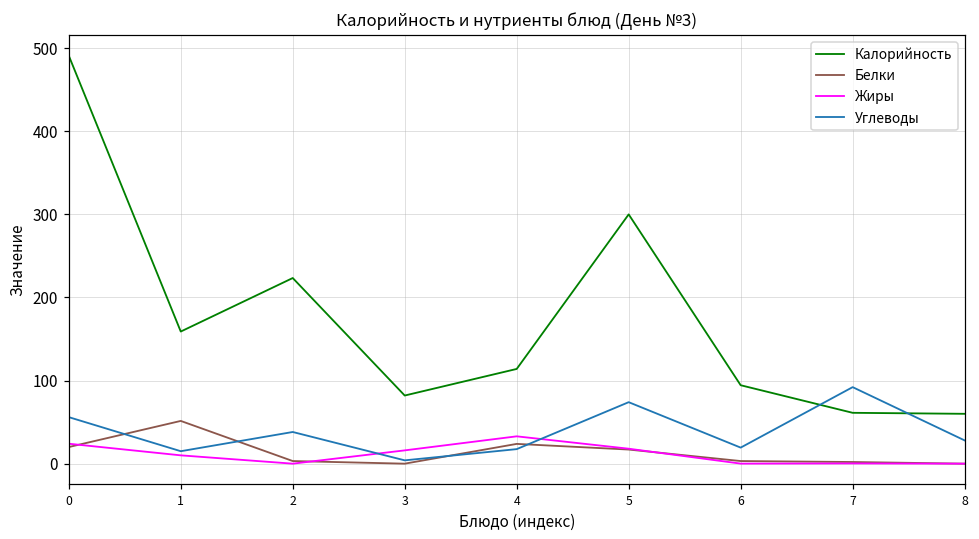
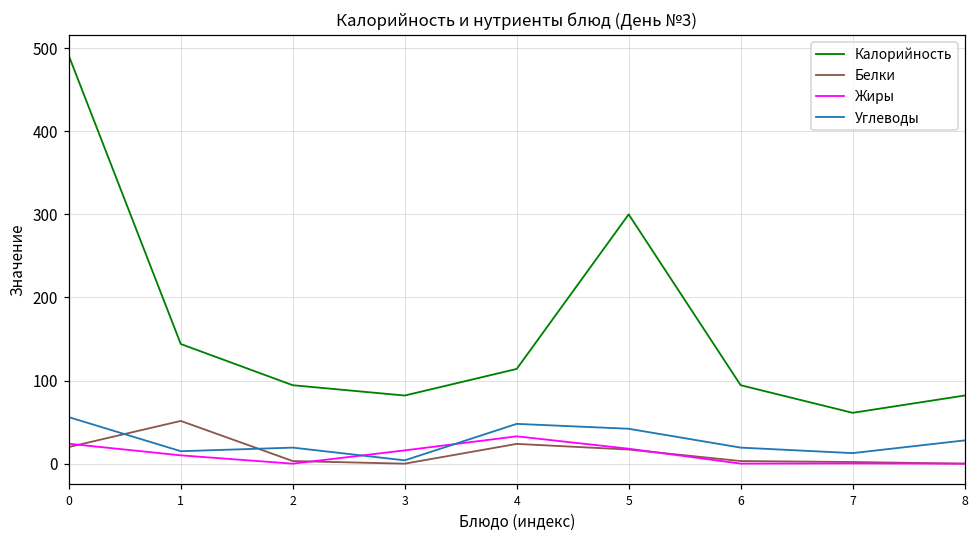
  {
    "Калорийность": {
      "0": 490,
-     "1": 160,
-     "2": 220,
+     "1": 140,
+     "2": 90,
      "3": 80,
      "4": 110,
      "5": 300,
      "6": 90,
      "7": 60,
-     "8": 60
+     "8": 80
    },
    "Белки": {
      "0": 20,
      "1": 50,
      "3": 0,
      "4": 20
    },
    "Жиры": {
      "0": 20,
      "1": 10,
      "3": 20,
      "4": 30
    },
    "Углеводы": {
      "0": 60,
      "1": 20,
-     "2": 40,
+     "2": 20,
      "3": 0,
-     "4": 20,
-     "5": 70,
+     "4": 50,
+     "5": 40,
      "6": 20,
-     "7": 90,
+     "7": 10,
      "8": 30
    }
  }
